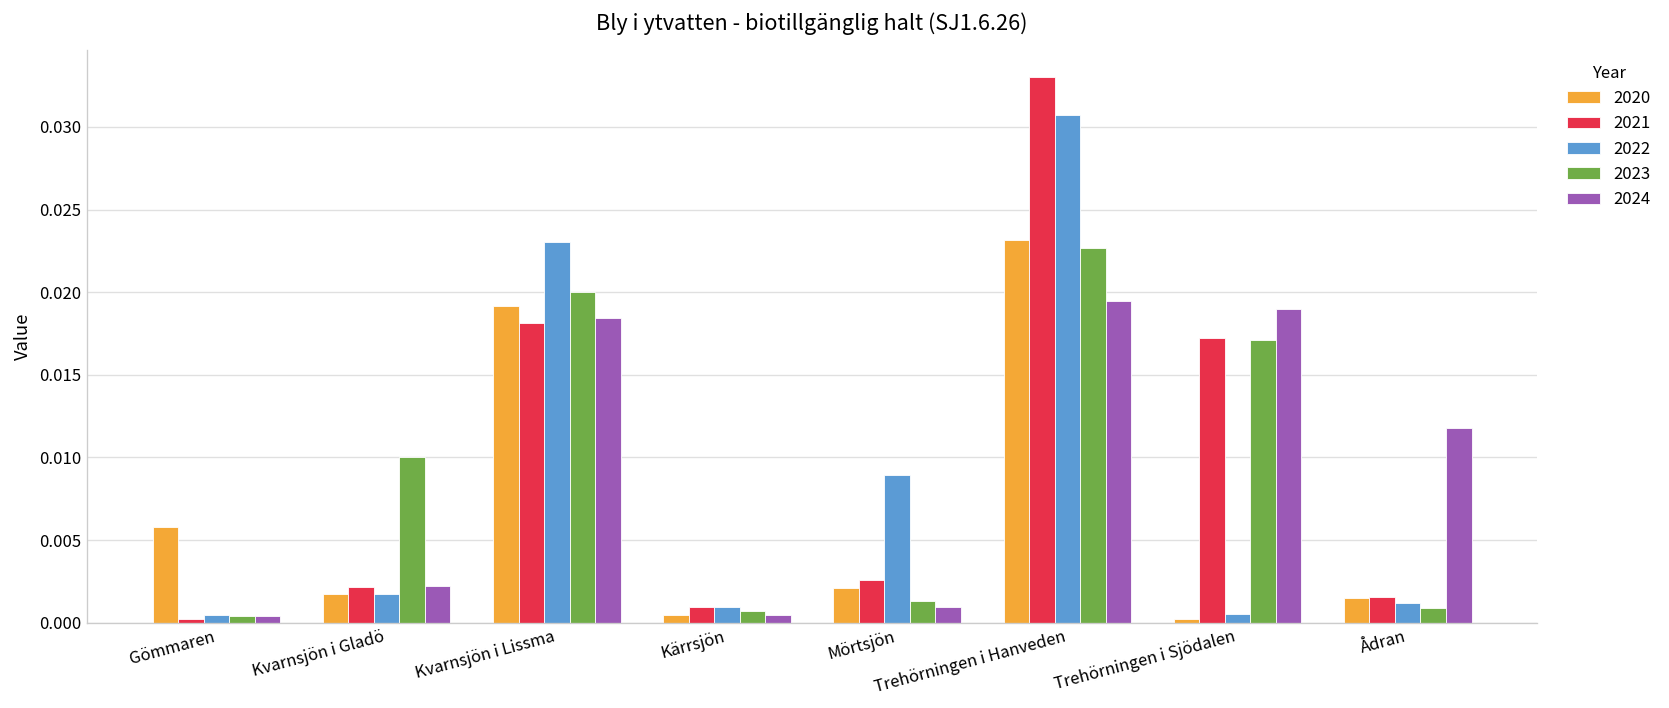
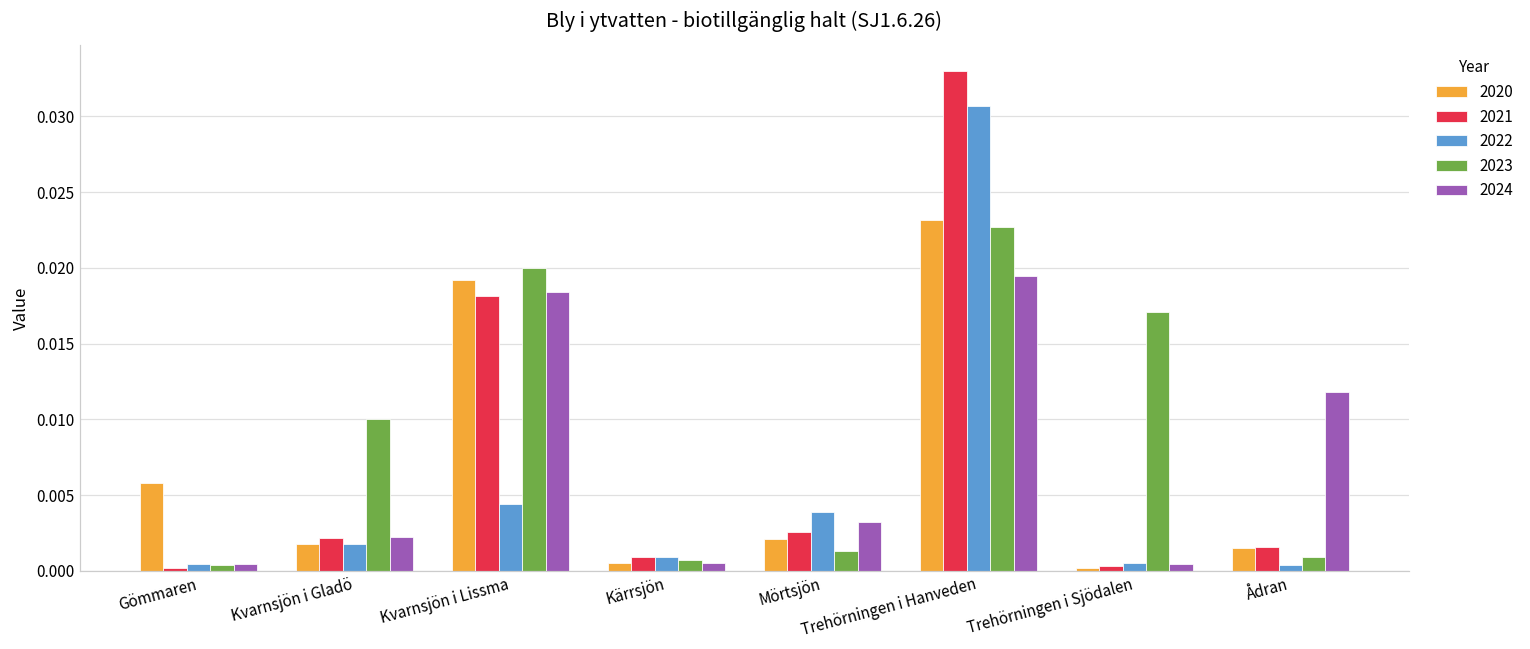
  {
    "2020": {
      "Gömmaren": 0.0058,
      "Kvarnsjön i Gladö": 0.0018,
      "Kvarnsjön i Lissma": 0.0192,
      "Kärrsjön": 0.0005,
      "Mörtsjön": 0.0021,
      "Trehörningen i Hanveden": 0.0231,
      "Trehörningen i Sjödalen": 0.0002,
      "Ådran": 0.0015
    },
    "2021": {
      "Gömmaren": 0.0002,
      "Kvarnsjön i Gladö": 0.0022,
      "Kvarnsjön i Lissma": 0.0182,
      "Kärrsjön": 0.0009,
      "Mörtsjön": 0.0026,
      "Trehörningen i Hanveden": 0.0330,
-     "Trehörningen i Sjödalen": 0.0172,
+     "Trehörningen i Sjödalen": 0.0003,
      "Ådran": 0.0016
    },
    "2022": {
      "Gömmaren": 0.0004,
      "Kvarnsjön i Gladö": 0.0018,
-     "Kvarnsjön i Lissma": 0.0230,
+     "Kvarnsjön i Lissma": 0.0044,
      "Kärrsjön": 0.0009,
-     "Mörtsjön": 0.0089,
+     "Mörtsjön": 0.0039,
      "Trehörningen i Hanveden": 0.0307,
      "Trehörningen i Sjödalen": 0.0005,
-     "Ådran": 0.0012
+     "Ådran": 0.0004
    },
    "2023": {
      "Gömmaren": 0.0004,
      "Kvarnsjön i Gladö": 0.0100,
      "Kvarnsjön i Lissma": 0.0200,
      "Kärrsjön": 0.0007,
      "Mörtsjön": 0.0013,
      "Trehörningen i Hanveden": 0.0227,
      "Trehörningen i Sjödalen": 0.0171,
      "Ådran": 0.0009
    },
    "2024": {
      "Gömmaren": 0.0004,
      "Kvarnsjön i Gladö": 0.0022,
      "Kvarnsjön i Lissma": 0.0184,
      "Kärrsjön": 0.0005,
-     "Mörtsjön": 0.0010,
+     "Mörtsjön": 0.0032,
      "Trehörningen i Hanveden": 0.0194,
-     "Trehörningen i Sjödalen": 0.0190,
+     "Trehörningen i Sjödalen": 0.0005,
      "Ådran": 0.0118
    }
  }
